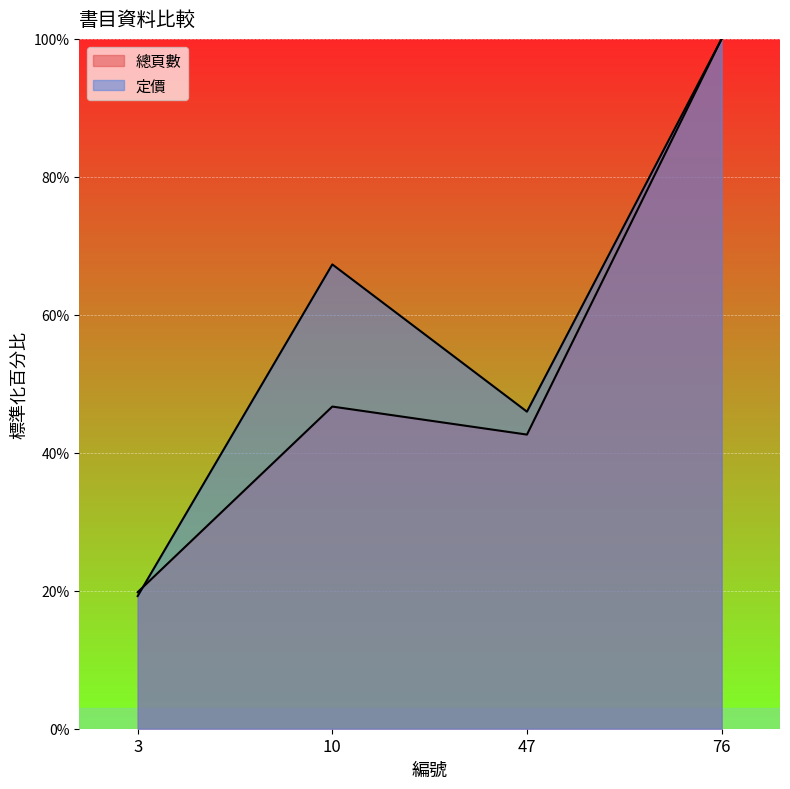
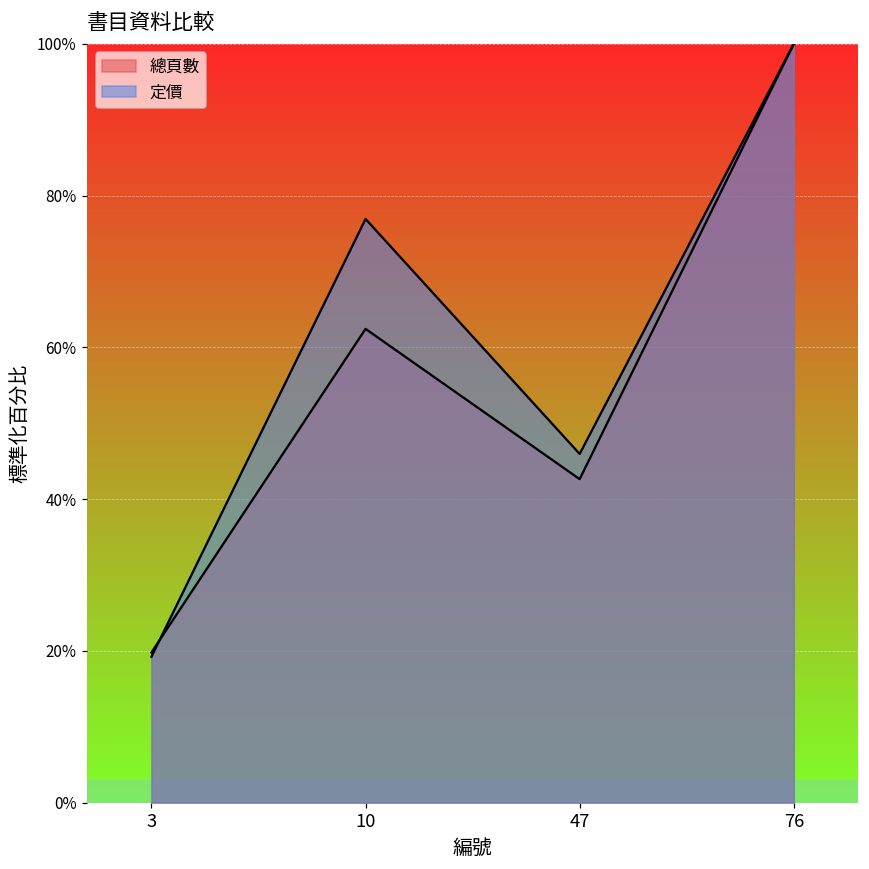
  {
    "總頁數": {
      "3": "20%",
-     "10": "47%",
+     "10": "62%",
      "47": "43%"
    },
    "定價": {
      "3": "19%",
-     "10": "67%",
+     "10": "77%",
      "47": "46%"
    }
  }
